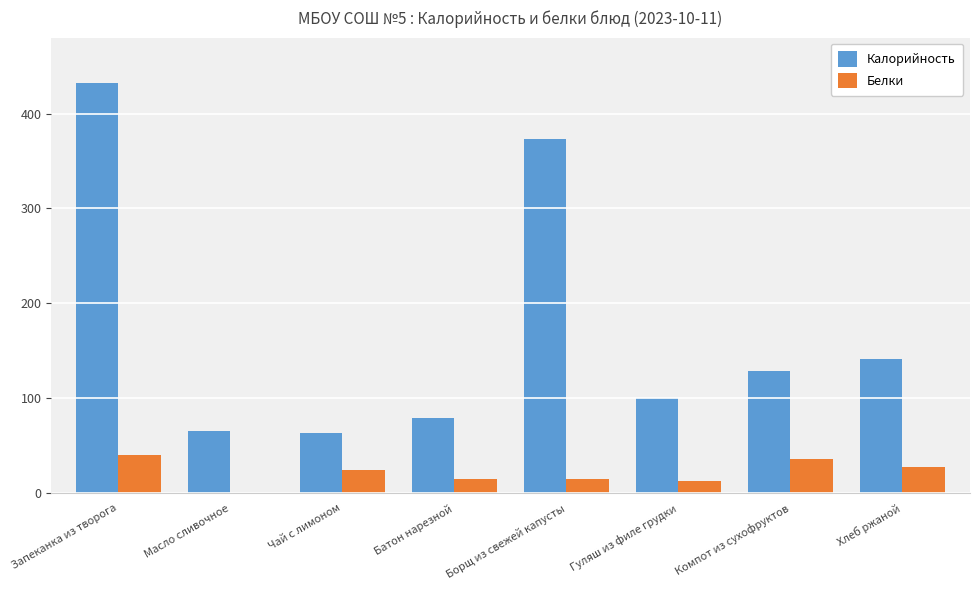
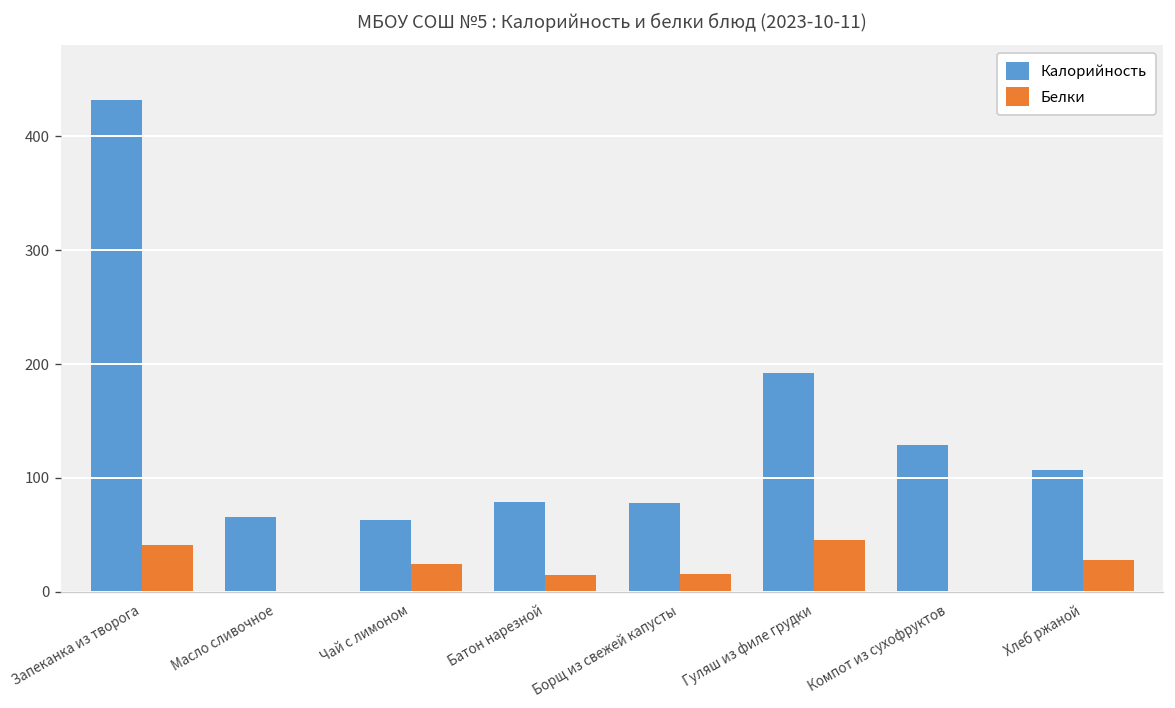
  {
    "Калорийность": {
      "Запеканка из творога": 430,
      "Масло сливочное": 70,
      "Чай с лимоном": 60,
      "Батон нарезной": 80,
-     "Борщ из свежей капусты": 370,
-     "Гуляш из филе грудки": 100,
+     "Борщ из свежей капусты": 80,
+     "Гуляш из филе грудки": 190,
      "Компот из сухофруктов": 130,
-     "Хлеб ржаной": 140
+     "Хлеб ржаной": 110
    },
    "Белки": {
      "Запеканка из творога": 40,
      "Чай с лимоном": 20,
      "Батон нарезной": 10,
      "Борщ из свежей капусты": 20,
-     "Гуляш из филе грудки": 10,
-     "Компот из сухофруктов": 40,
+     "Гуляш из филе грудки": 50,
+     "Компот из сухофруктов": 0,
      "Хлеб ржаной": 30
    }
  }
